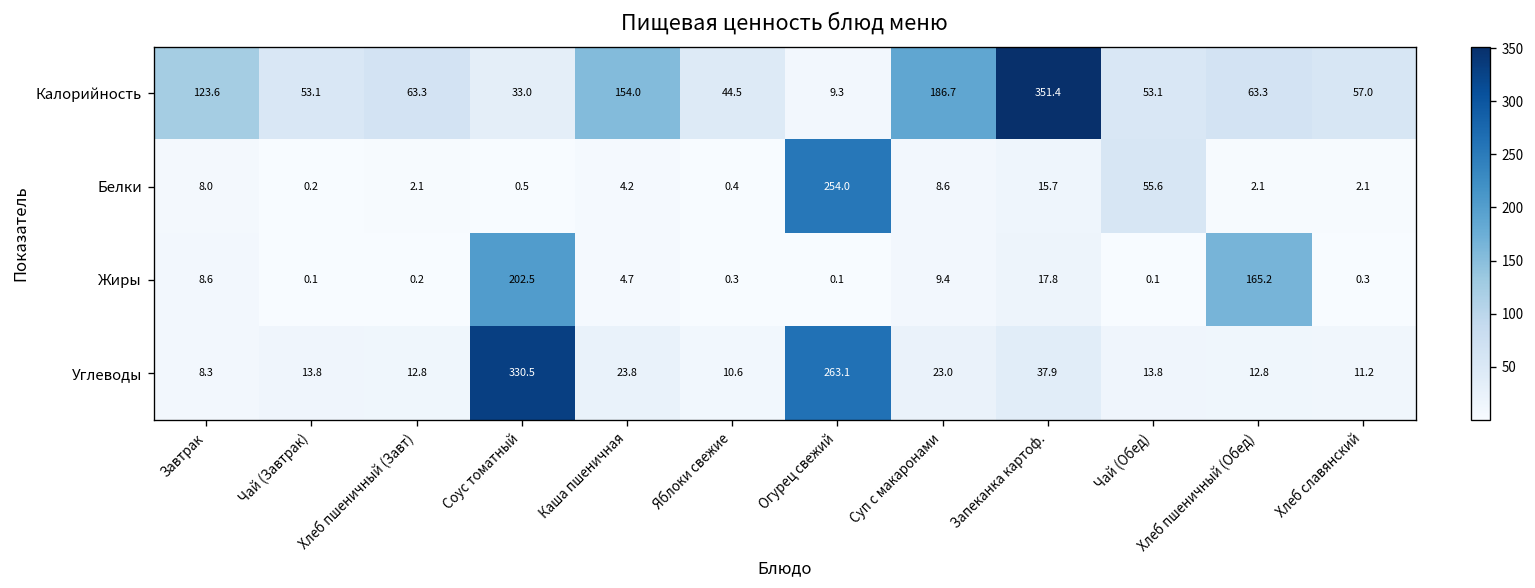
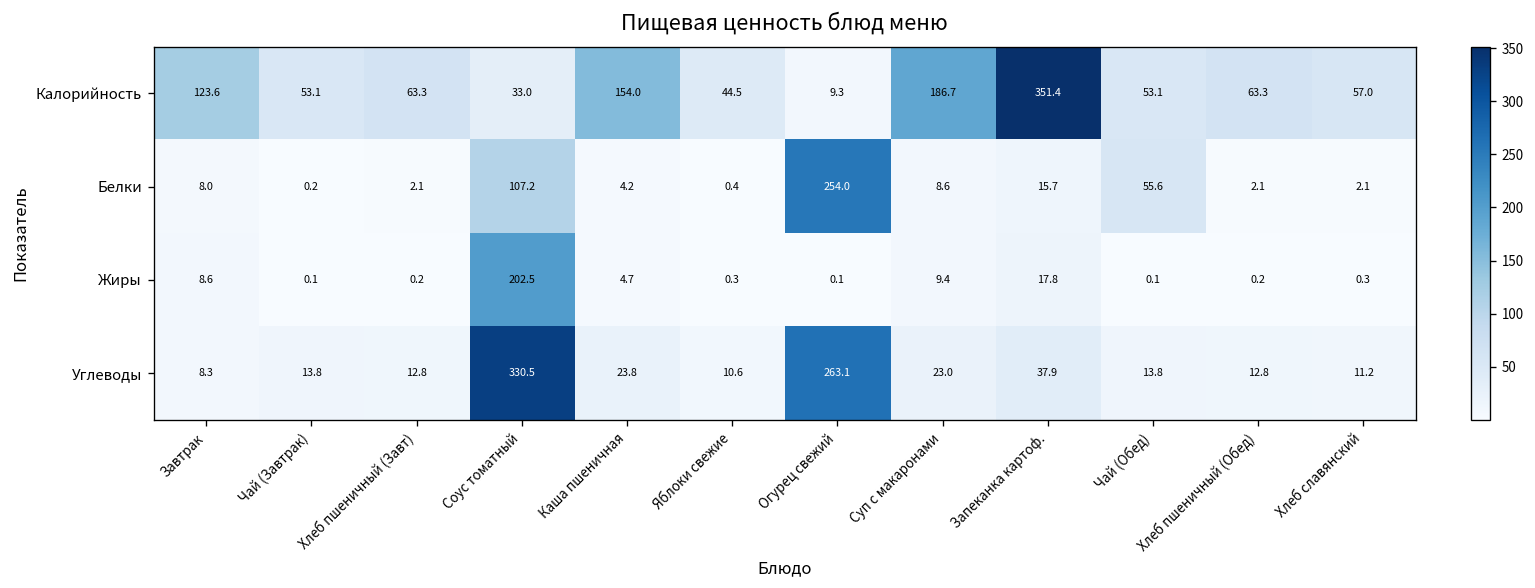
  {
    "Калорийность": {
      "Завтрак": 123.6,
      "Чай (Завтрак)": 53.1,
      "Хлеб пшеничный (Завт)": 63.3,
      "Соус томатный": 33.0,
      "Каша пшеничная": 154.0,
      "Яблоки свежие": 44.5,
      "Огурец свежий": 9.3,
      "Суп с макаронами": 186.7,
      "Запеканка картоф.": 351.4,
      "Чай (Обед)": 53.1,
      "Хлеб пшеничный (Обед)": 63.3,
      "Хлеб славянский": 57.0
    },
    "Белки": {
      "Завтрак": 8.0,
      "Чай (Завтрак)": 0.2,
      "Хлеб пшеничный (Завт)": 2.1,
-     "Соус томатный": 0.5,
+     "Соус томатный": 107.2,
      "Каша пшеничная": 4.2,
      "Яблоки свежие": 0.4,
      "Огурец свежий": 254.0,
      "Суп с макаронами": 8.6,
      "Запеканка картоф.": 15.7,
      "Чай (Обед)": 55.6,
      "Хлеб пшеничный (Обед)": 2.1,
      "Хлеб славянский": 2.1
    },
    "Жиры": {
      "Завтрак": 8.6,
      "Чай (Завтрак)": 0.1,
      "Хлеб пшеничный (Завт)": 0.2,
      "Соус томатный": 202.5,
      "Каша пшеничная": 4.7,
      "Яблоки свежие": 0.3,
      "Огурец свежий": 0.1,
      "Суп с макаронами": 9.4,
      "Запеканка картоф.": 17.8,
      "Чай (Обед)": 0.1,
-     "Хлеб пшеничный (Обед)": 165.2,
+     "Хлеб пшеничный (Обед)": 0.2,
      "Хлеб славянский": 0.3
    },
    "Углеводы": {
      "Завтрак": 8.3,
      "Чай (Завтрак)": 13.8,
      "Хлеб пшеничный (Завт)": 12.8,
      "Соус томатный": 330.5,
      "Каша пшеничная": 23.8,
      "Яблоки свежие": 10.6,
      "Огурец свежий": 263.1,
      "Суп с макаронами": 23.0,
      "Запеканка картоф.": 37.9,
      "Чай (Обед)": 13.8,
      "Хлеб пшеничный (Обед)": 12.8,
      "Хлеб славянский": 11.2
    }
  }
